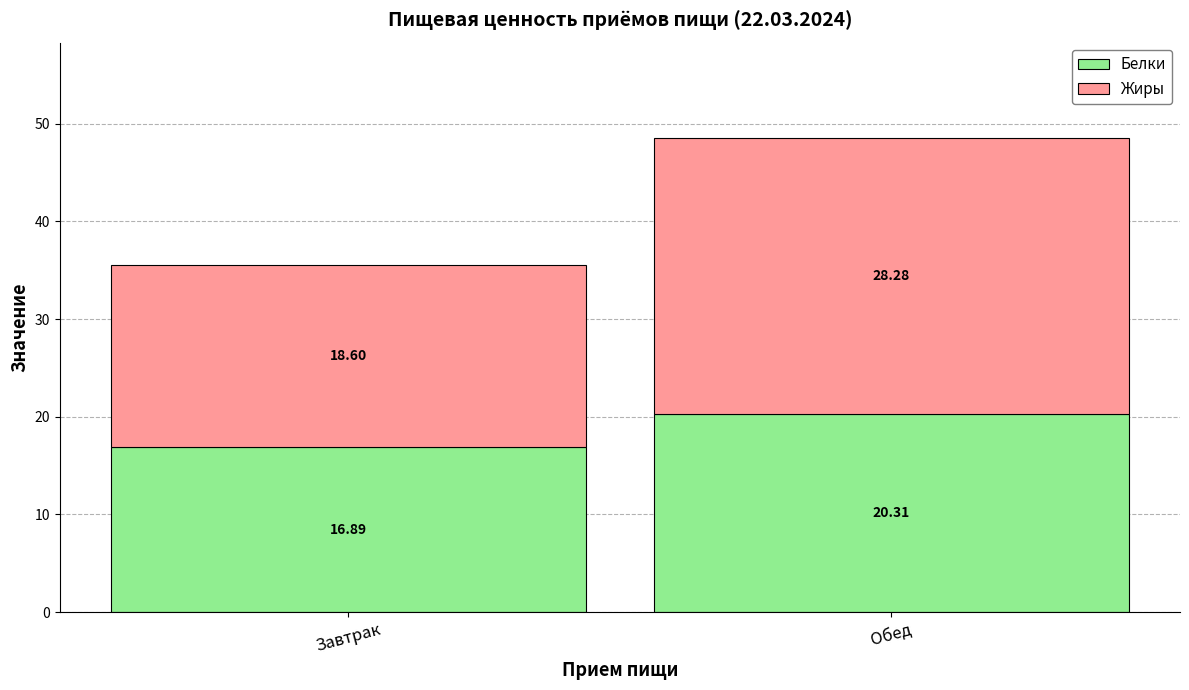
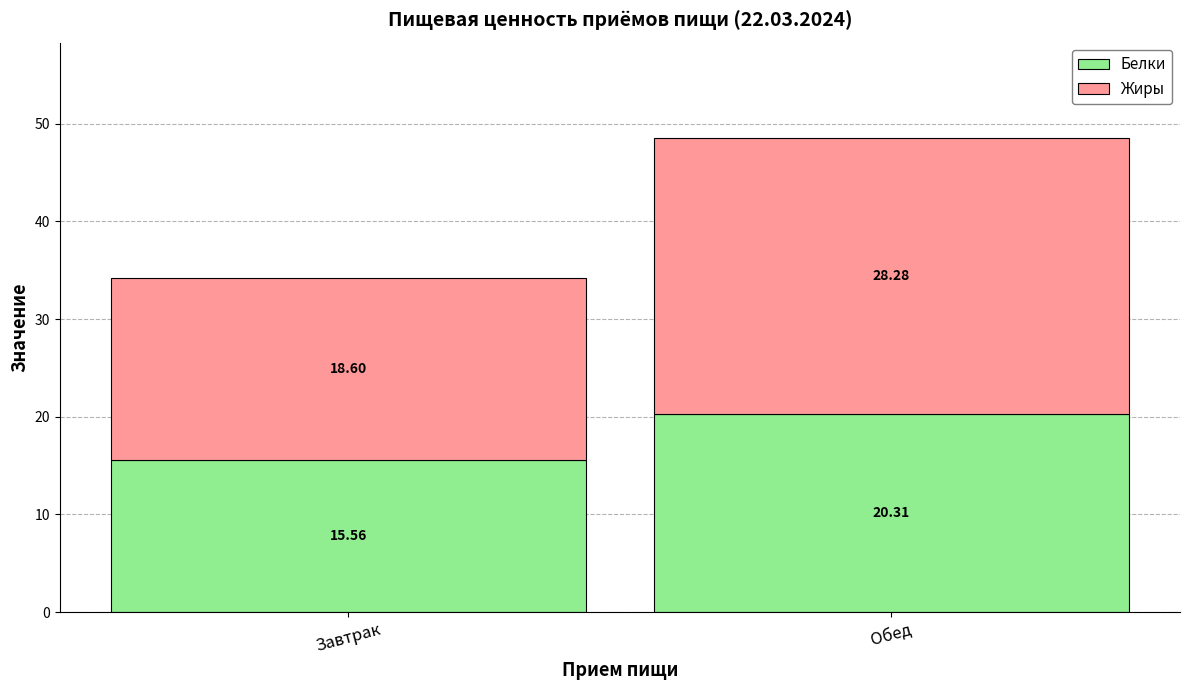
  {
    "Белки": {
-     "Завтрак": 16.89,
+     "Завтрак": 15.56,
      "Обед": 20.31
    },
    "Жиры": {
      "Завтрак": 18.60,
      "Обед": 28.28
    }
  }
